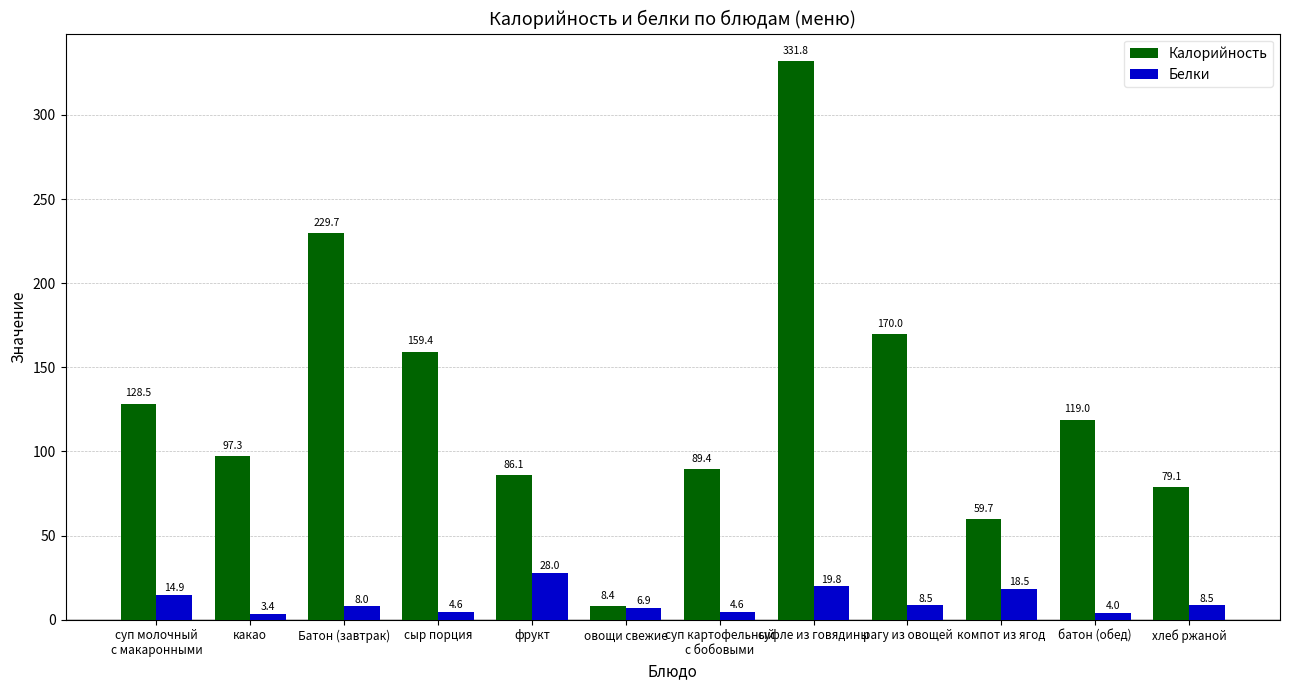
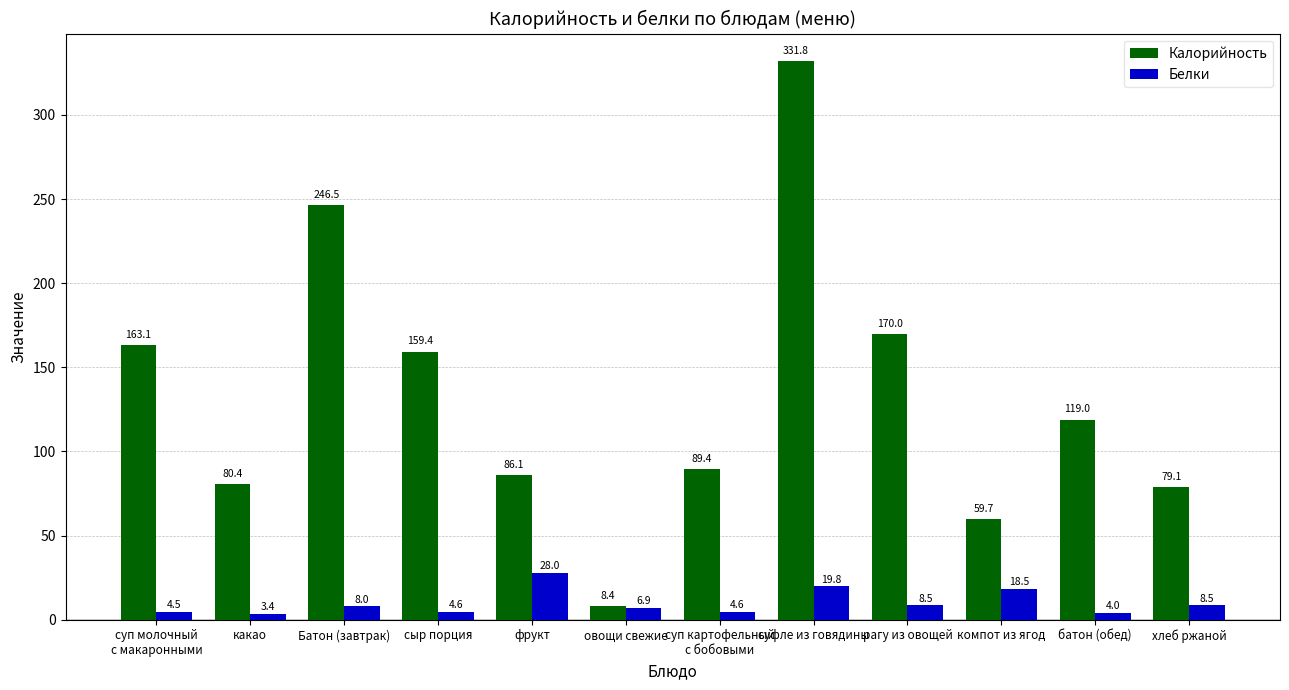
  {
    "Калорийность": {
-     "суп молочный с макаронными": 128.5,
-     "какао": 97.3,
-     "Батон (завтрак)": 229.7,
+     "суп молочный с макаронными": 163.1,
+     "какао": 80.4,
+     "Батон (завтрак)": 246.5,
      "сыр порция": 159.4,
      "фрукт": 86.1,
      "овощи свежие": 8.4,
      "суп картофельный с бобовыми": 89.4,
      "суфле из говядины": 331.8,
      "рагу из овощей": 170.0,
      "компот из ягод": 59.7,
      "батон (обед)": 119.0,
      "хлеб ржаной": 79.1
    },
    "Белки": {
-     "суп молочный с макаронными": 14.9,
+     "суп молочный с макаронными": 4.5,
      "какао": 3.4,
      "Батон (завтрак)": 8.0,
      "сыр порция": 4.6,
      "фрукт": 28.0,
      "овощи свежие": 6.9,
      "суп картофельный с бобовыми": 4.6,
      "суфле из говядины": 19.8,
      "рагу из овощей": 8.5,
      "компот из ягод": 18.5,
      "батон (обед)": 4.0,
      "хлеб ржаной": 8.5
    }
  }
